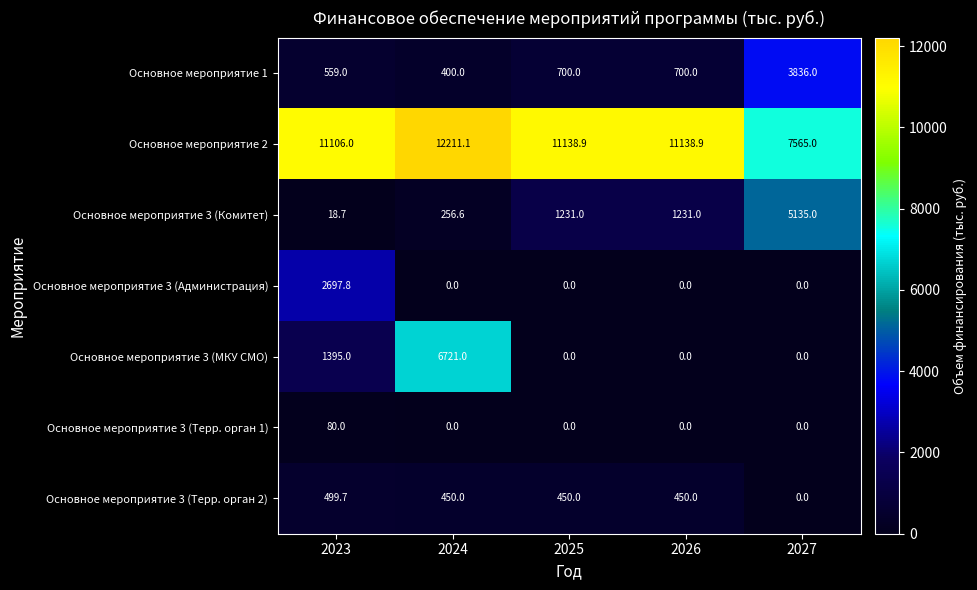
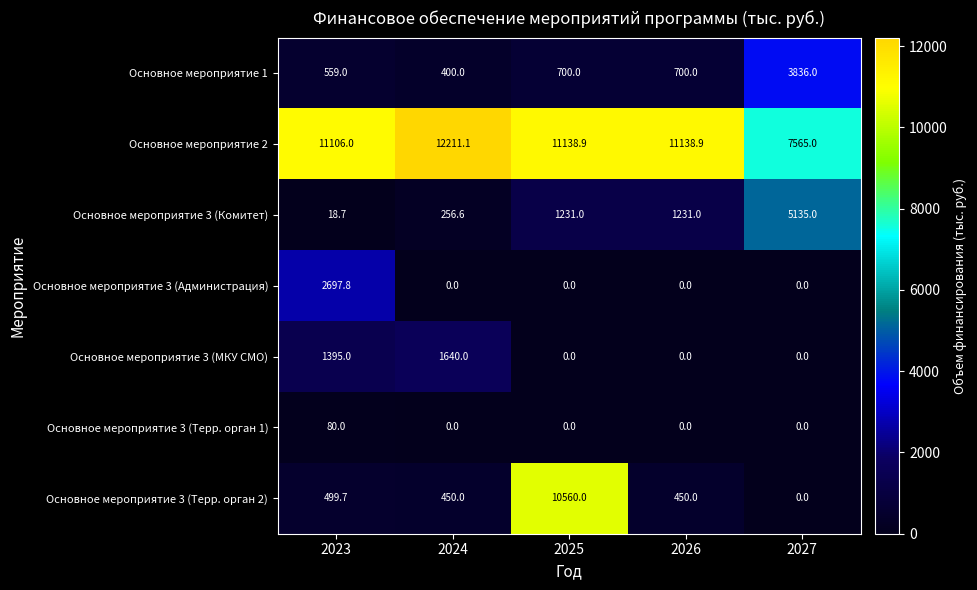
  {
    "Основное мероприятие 1": {
      "2023": 559.0,
      "2024": 400.0,
      "2025": 700.0,
      "2026": 700.0,
      "2027": 3836.0
    },
    "Основное мероприятие 2": {
      "2023": 11106.0,
      "2024": 12211.1,
      "2025": 11138.9,
      "2026": 11138.9,
      "2027": 7565.0
    },
    "Основное мероприятие 3 (Комитет)": {
      "2023": 18.7,
      "2024": 256.6,
      "2025": 1231.0,
      "2026": 1231.0,
      "2027": 5135.0
    },
    "Основное мероприятие 3 (Администрация)": {
      "2023": 2697.8,
      "2024": 0.0,
      "2025": 0.0,
      "2026": 0.0,
      "2027": 0.0
    },
    "Основное мероприятие 3 (МКУ СМО)": {
      "2023": 1395.0,
-     "2024": 6721.0,
+     "2024": 1640.0,
      "2025": 0.0,
      "2026": 0.0,
      "2027": 0.0
    },
    "Основное мероприятие 3 (Терр. орган 1)": {
      "2023": 80.0,
      "2024": 0.0,
      "2025": 0.0,
      "2026": 0.0,
      "2027": 0.0
    },
    "Основное мероприятие 3 (Терр. орган 2)": {
      "2023": 499.7,
      "2024": 450.0,
-     "2025": 450.0,
+     "2025": 10560.0,
      "2026": 450.0,
      "2027": 0.0
    }
  }
